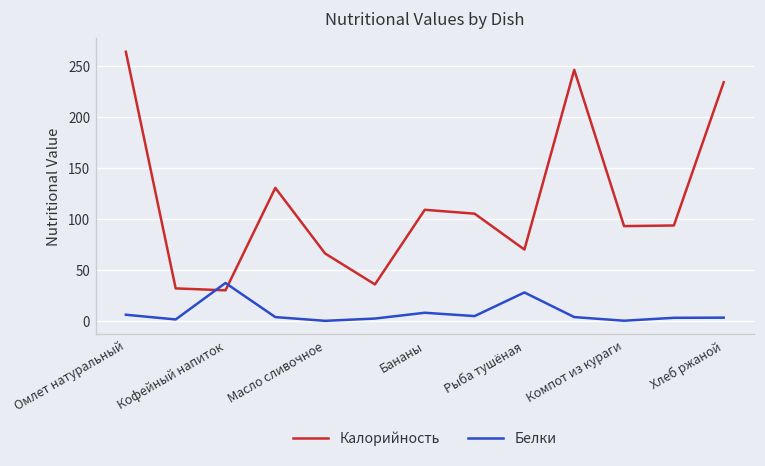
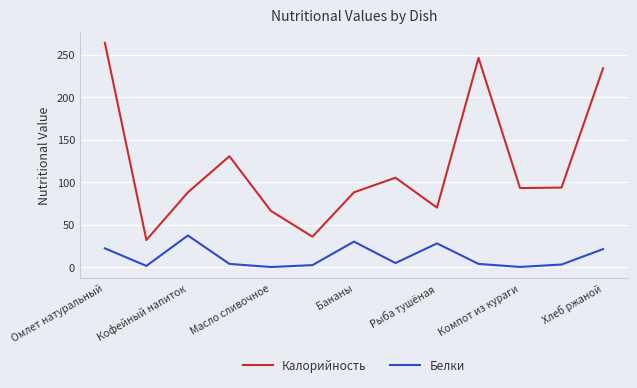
  {
    "Калорийность": {
      "Омлет натуральный": 260,
-     "Кофейный напиток": 30,
+     "Кофейный напиток": 90,
      "Масло сливочное": 70,
-     "Бананы": 110,
+     "Бананы": 90,
      "Рыба тушёная": 70,
      "Компот из кураги": 90,
      "Хлеб ржаной": 230
    },
    "Белки": {
-     "Омлет натуральный": 10,
+     "Омлет натуральный": 20,
      "Кофейный напиток": 40,
      "Масло сливочное": 0,
-     "Бананы": 10,
+     "Бананы": 30,
      "Рыба тушёная": 30,
      "Компот из кураги": 0,
-     "Хлеб ржаной": 0
+     "Хлеб ржаной": 20
    }
  }
